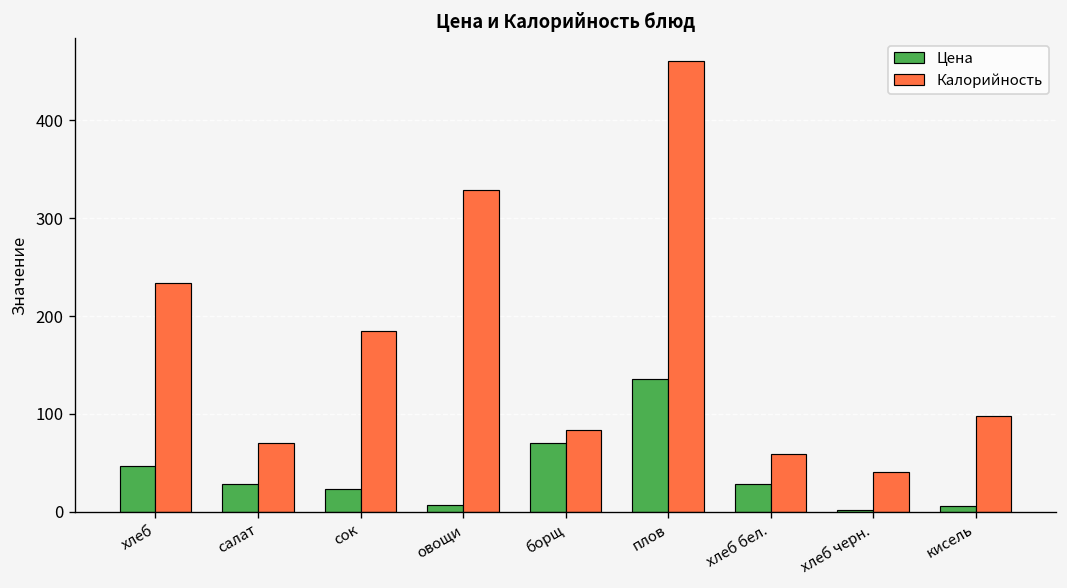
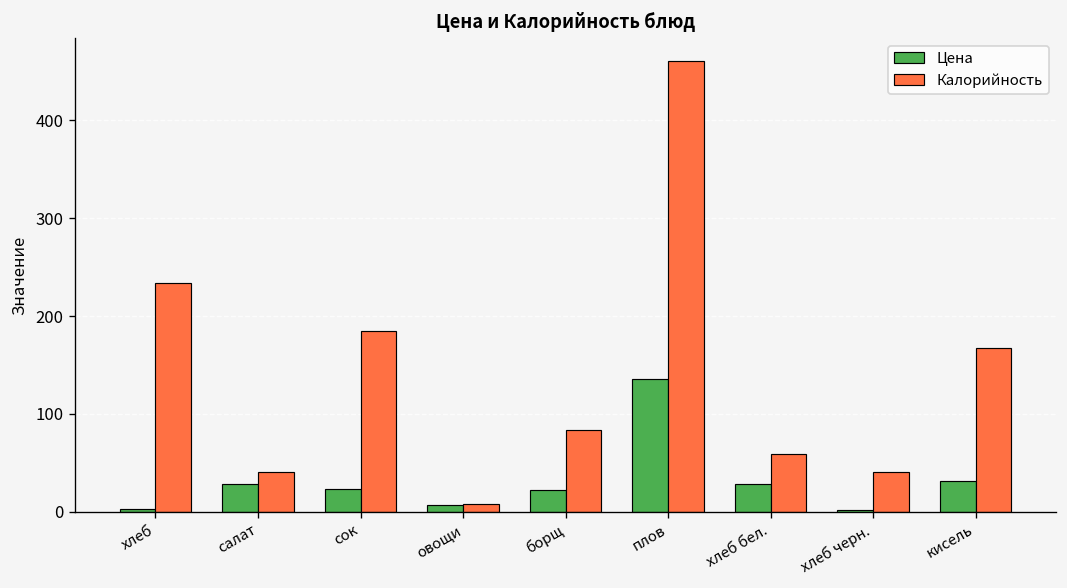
  {
    "Цена": {
-     "хлеб": 50,
+     "хлеб": 0,
      "салат": 30,
      "сок": 20,
      "овощи": 10,
-     "борщ": 70,
+     "борщ": 20,
      "плов": 140,
      "хлеб бел.": 30,
-     "кисель": 10
+     "кисель": 30
    },
    "Калорийность": {
      "хлеб": 230,
-     "салат": 70,
+     "салат": 40,
      "сок": 190,
-     "овощи": 330,
+     "овощи": 10,
      "борщ": 80,
      "плов": 460,
      "хлеб бел.": 60,
      "хлеб черн.": 40,
-     "кисель": 100
+     "кисель": 170
    }
  }
